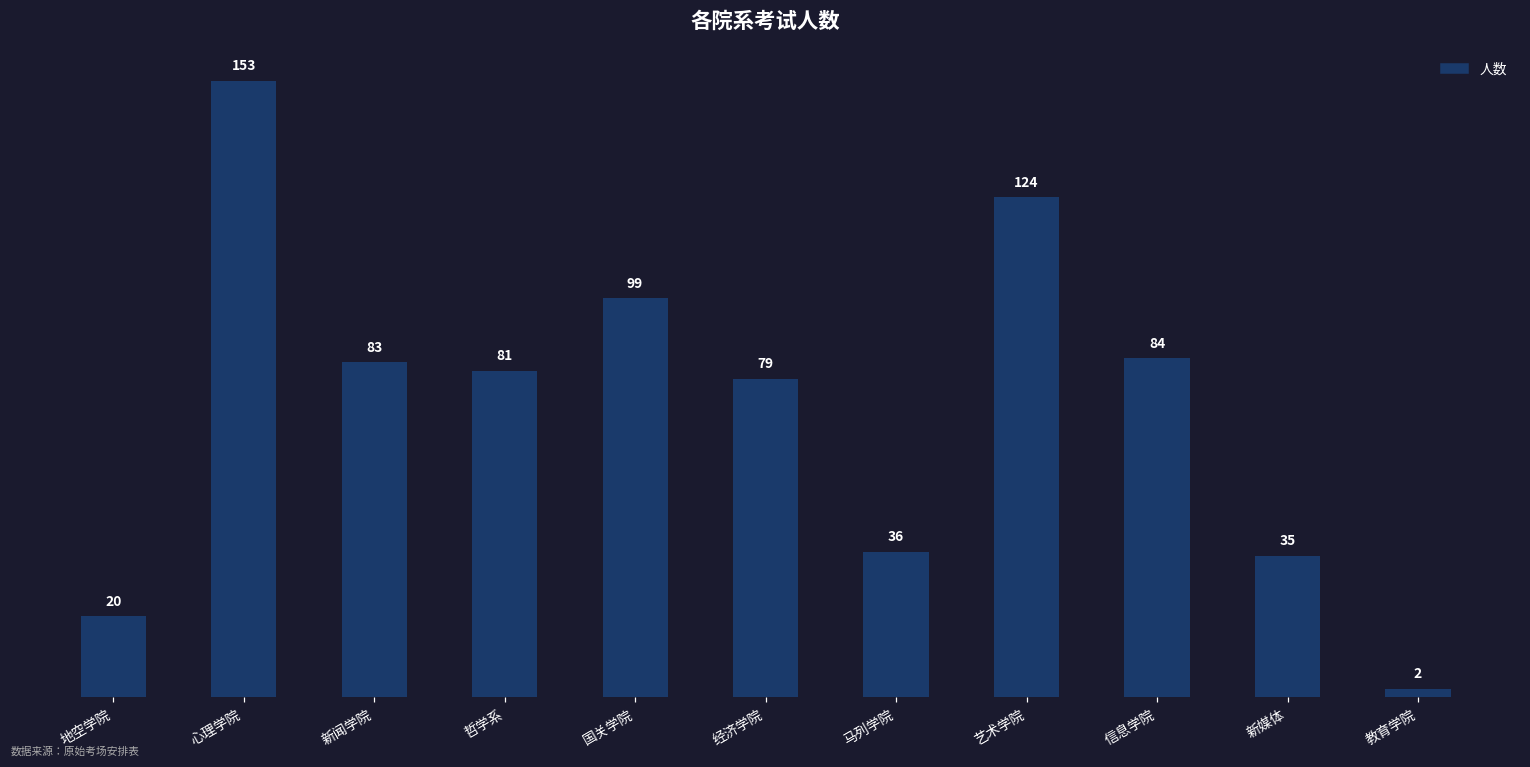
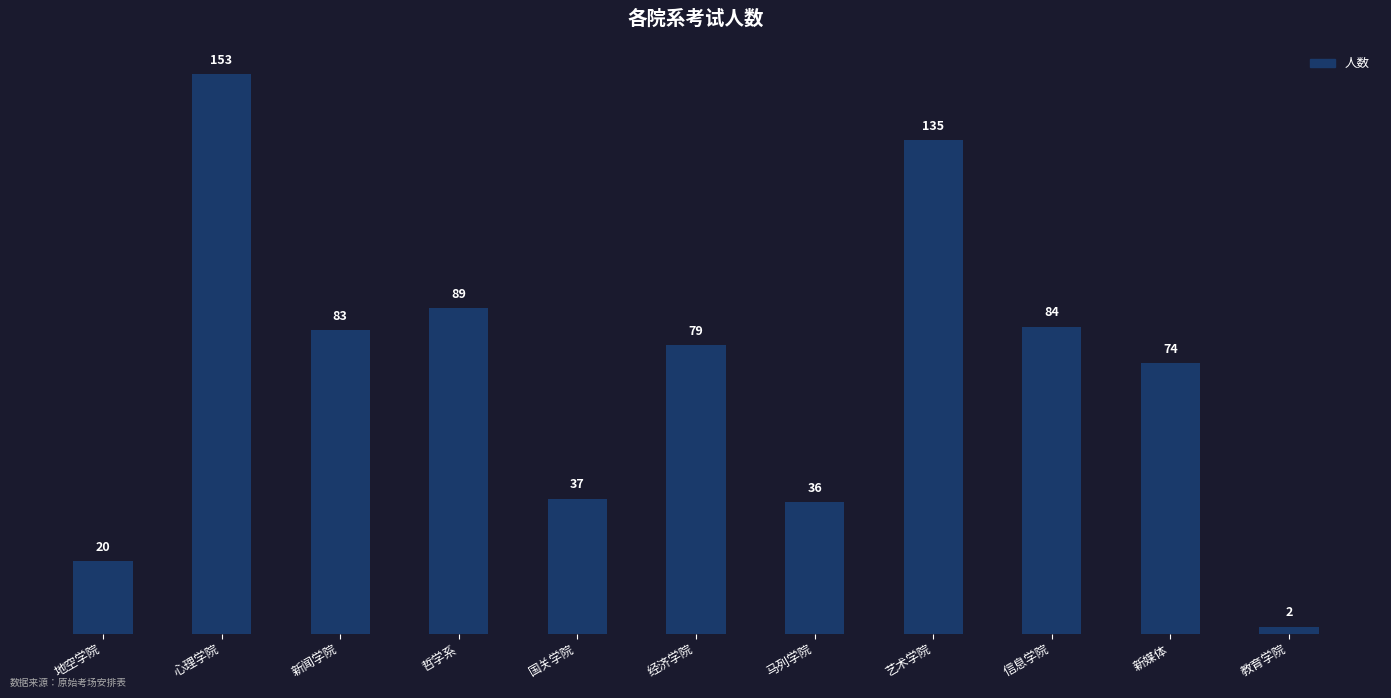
  {
    "地空学院": 20,
    "心理学院": 153,
    "新闻学院": 83,
-   "哲学系": 81,
-   "国关学院": 99,
+   "哲学系": 89,
+   "国关学院": 37,
    "经济学院": 79,
    "马列学院": 36,
-   "艺术学院": 124,
+   "艺术学院": 135,
    "信息学院": 84,
-   "新媒体": 35,
+   "新媒体": 74,
    "教育学院": 2
  }
